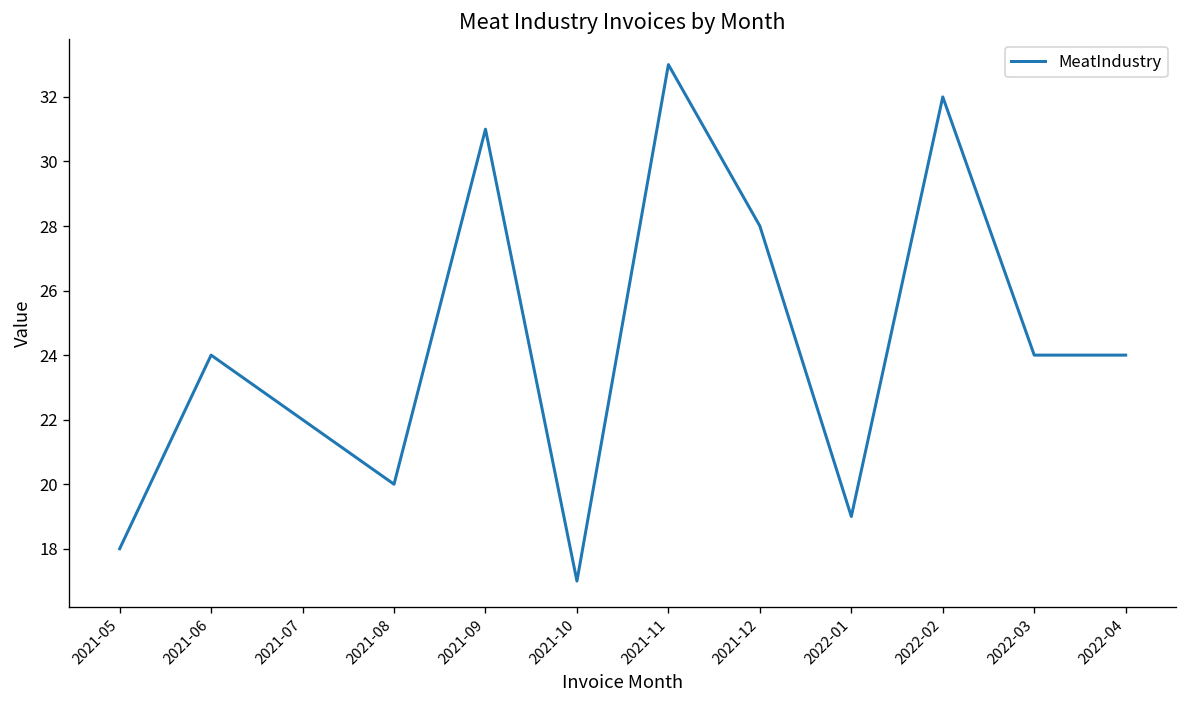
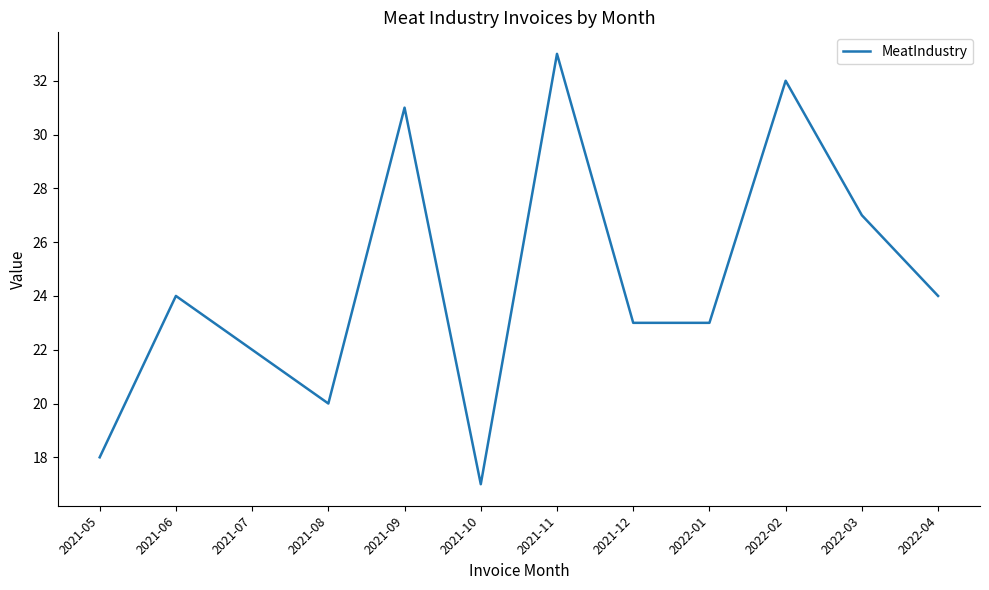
  {
    "2021-05": 18,
    "2021-06": 24,
    "2021-07": 22,
    "2021-08": 20,
    "2021-09": 31,
    "2021-10": 17,
    "2021-11": 33,
-   "2021-12": 28,
-   "2022-01": 19,
+   "2021-12": 23,
+   "2022-01": 23,
    "2022-02": 32,
-   "2022-03": 24,
+   "2022-03": 27,
    "2022-04": 24
  }
